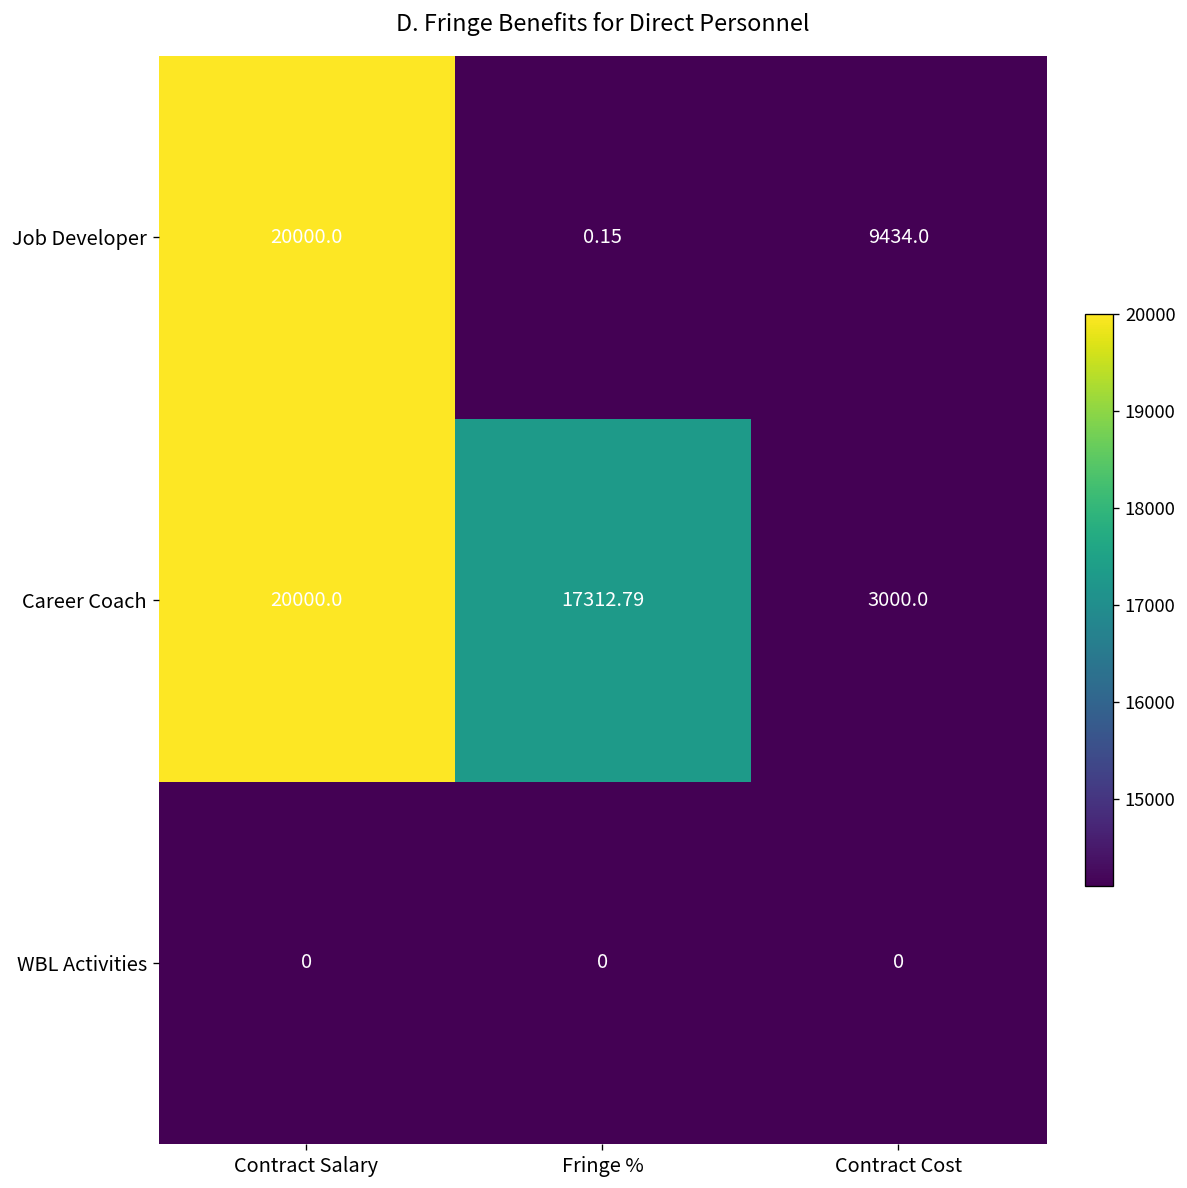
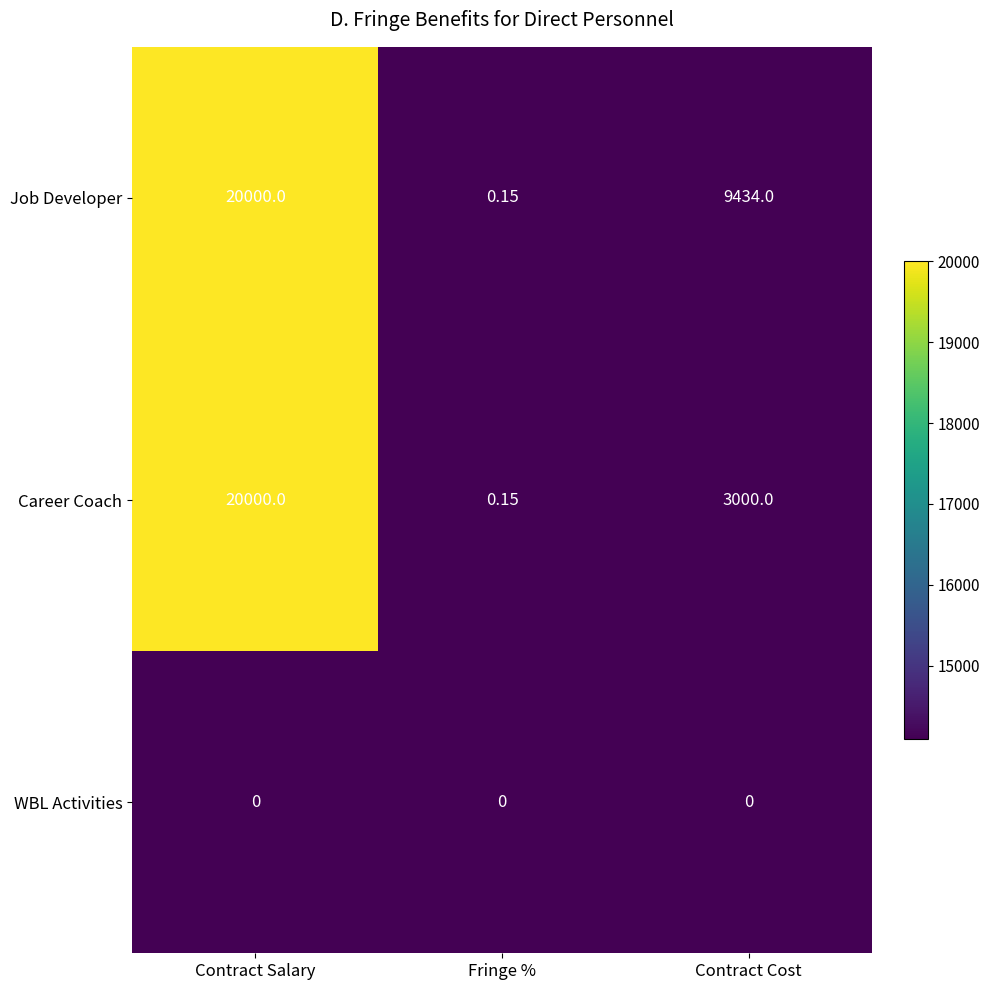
  {
    "Job Developer": {
      "Contract Salary": 20000.0,
      "Fringe %": 0.15,
      "Contract Cost": 9434.0
    },
    "Career Coach": {
      "Contract Salary": 20000.0,
-     "Fringe %": 17312.79,
+     "Fringe %": 0.15,
      "Contract Cost": 3000.0
    },
    "WBL Activities": {
      "Contract Salary": 0,
      "Fringe %": 0,
      "Contract Cost": 0
    }
  }
